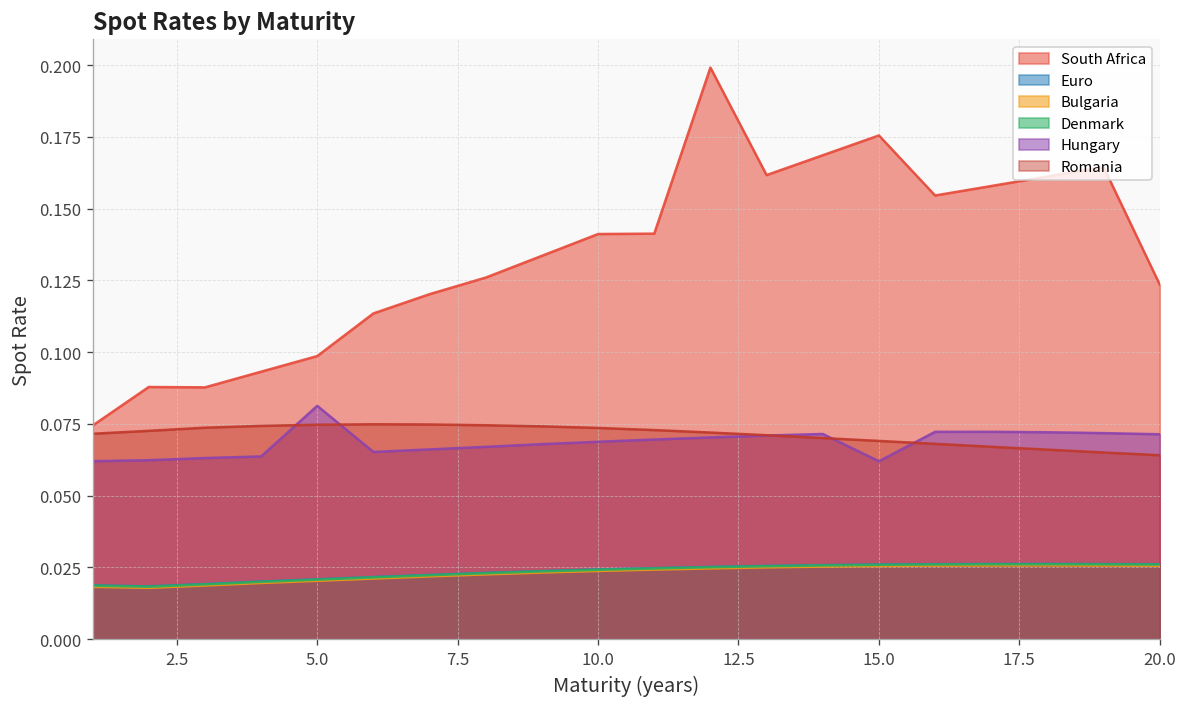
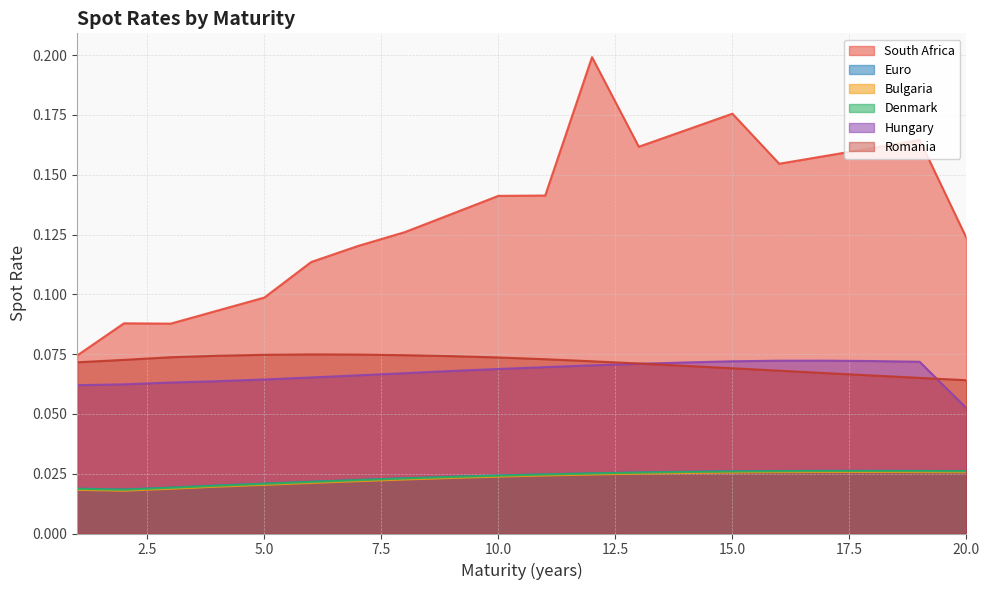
  {
    "Hungary": {
-     "5.0": 0.081,
+     "5.0": 0.064,
      "10.0": 0.069,
-     "15.0": 0.062,
-     "20.0": 0.071
+     "15.0": 0.072,
+     "20.0": 0.052
    }
  }
